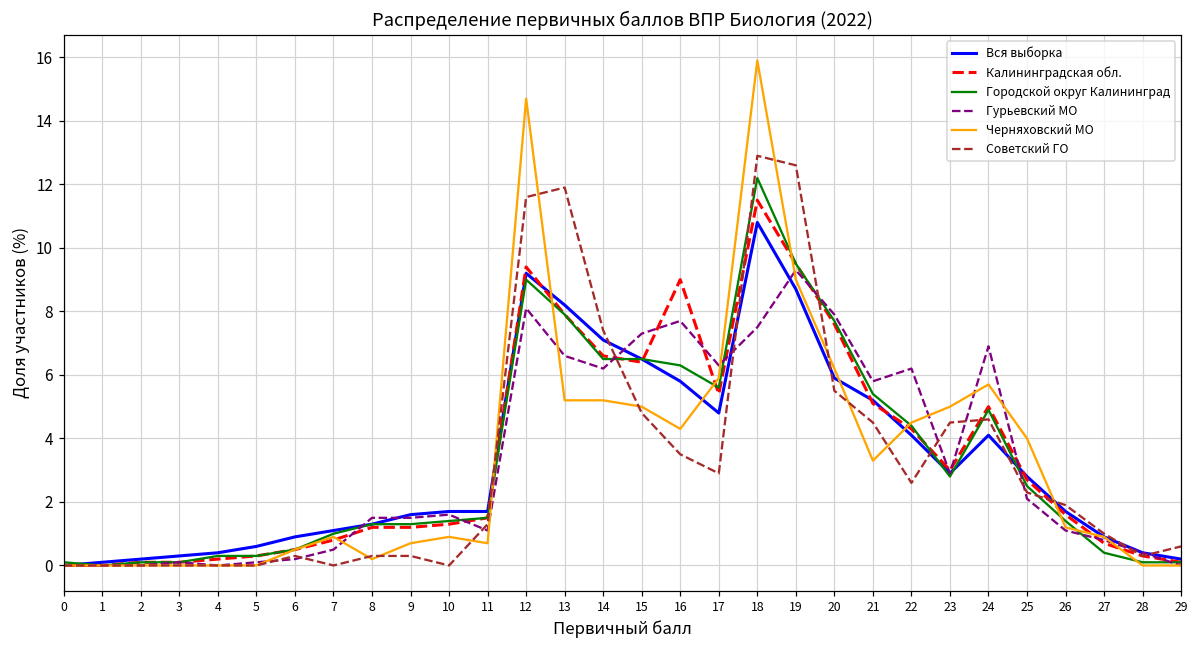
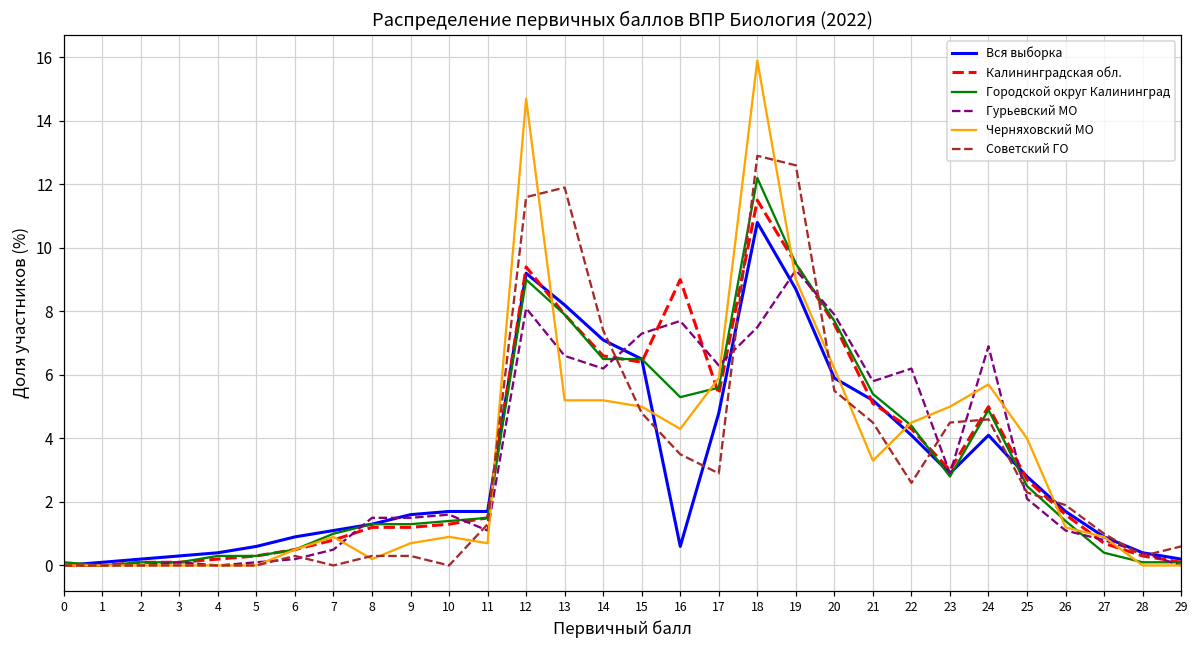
  {
    "Вся выборка": {
      "1": 0.1,
      "2": 0.2,
      "3": 0.3,
      "4": 0.4,
      "5": 0.6,
      "6": 0.9,
      "7": 1.1,
      "9": 1.6,
      "10": 1.7,
      "11": 1.7,
      "12": 9.2,
      "13": 8.2,
      "14": 7.1,
-     "16": 5.8,
+     "16": 0.6,
      "17": 4.8,
      "18": 10.8,
      "19": 8.7,
      "20": 5.9,
      "21": 5.2,
      "22": 4.1,
      "24": 4.1,
      "25": 2.8,
      "26": 1.7,
      "29": 0.2
    },
    "Калининградская обл.": {
      "4": 0.2,
      "7": 0.8,
      "8": 1.2,
      "9": 1.2,
      "10": 1.3,
      "12": 9.4,
      "14": 6.6,
      "15": 6.4,
      "16": 9.0,
      "17": 5.4,
      "18": 11.5,
      "20": 7.6,
      "21": 5.1,
      "22": 4.3,
      "23": 3.0,
      "24": 5.0,
      "25": 2.7,
      "26": 1.6,
      "27": 0.7
    },
    "Городской округ Калининград": {
      "0": 0.1,
      "4": 0.3,
      "7": 1.0,
      "9": 1.3,
      "10": 1.4,
      "12": 9.0,
      "14": 6.5,
-     "16": 6.3,
+     "16": 5.3,
      "17": 5.6,
      "18": 12.2,
      "20": 7.7,
      "21": 5.4,
      "22": 4.4,
      "23": 2.8,
      "24": 4.9,
      "25": 2.5,
      "26": 1.4,
      "27": 0.4,
      "28": 0.1
    },
    "Гурьевский МО": {
      "5": 0.1,
      "6": 0.2,
      "7": 0.5,
      "8": 1.5,
      "9": 1.5,
      "10": 1.6,
      "11": 1.1,
      "12": 8.1,
      "13": 6.6,
      "14": 6.2,
      "15": 7.3,
      "16": 7.7,
      "17": 6.3,
      "18": 7.5,
      "19": 9.3,
      "20": 7.9,
      "21": 5.8,
      "22": 6.2,
      "24": 6.9,
      "25": 2.1,
      "26": 1.1,
      "27": 0.8
    },
    "Черняховский МО": {
      "7": 0.9,
      "8": 0.2,
      "9": 0.7,
      "10": 0.9,
      "11": 0.7,
      "12": 14.7,
      "13": 5.2,
      "14": 5.2,
      "15": 5.0,
      "16": 4.3,
      "17": 5.9,
      "18": 15.9,
      "19": 9.0,
      "20": 6.2,
      "21": 3.3,
      "22": 4.5,
      "23": 5.0,
      "24": 5.7,
      "25": 4.0,
      "26": 1.2,
      "28": 0.0
    },
    "Советский ГО": {
      "6": 0.3,
      "7": 0.0,
      "8": 0.3,
      "9": 0.3,
      "10": 0.0,
      "11": 1.3,
      "12": 11.6,
      "13": 11.9,
      "14": 7.4,
      "15": 4.8,
      "16": 3.5,
      "17": 2.9,
      "18": 12.9,
      "19": 12.6,
      "20": 5.5,
      "21": 4.5,
      "22": 2.6,
      "23": 4.5,
      "24": 4.6,
      "25": 2.3,
      "26": 1.9,
      "27": 1.0,
      "29": 0.6
    }
  }
